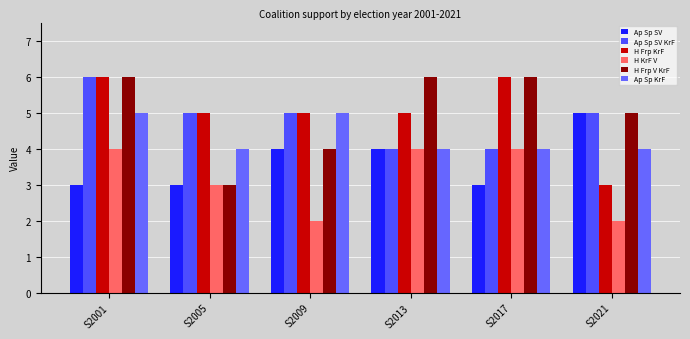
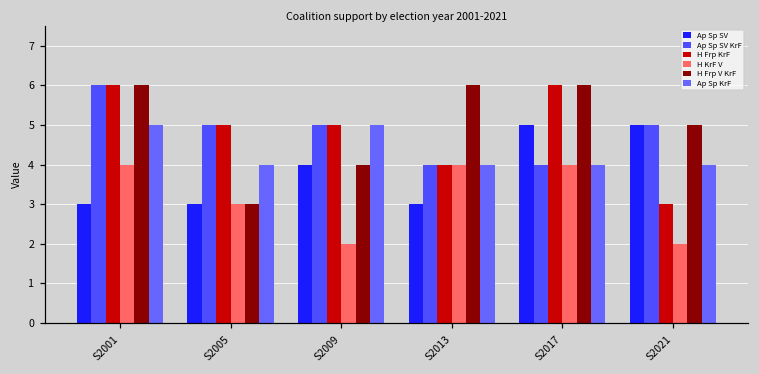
  {
    "Ap Sp SV": {
      "S2001": 3,
      "S2005": 3,
      "S2009": 4,
-     "S2013": 4,
-     "S2017": 3,
+     "S2013": 3,
+     "S2017": 5,
      "S2021": 5
    },
    "H Frp KrF": {
      "S2001": 6,
      "S2005": 5,
      "S2009": 5,
-     "S2013": 5,
+     "S2013": 4,
      "S2017": 6,
      "S2021": 3
    },
    "H KrF V": {
      "S2001": 4,
      "S2005": 3,
      "S2009": 2,
      "S2013": 4,
      "S2017": 4,
      "S2021": 2
    },
    "H Frp V KrF": {
      "S2001": 6,
      "S2005": 3,
      "S2009": 4,
      "S2013": 6,
      "S2017": 6,
      "S2021": 5
    }
  }
